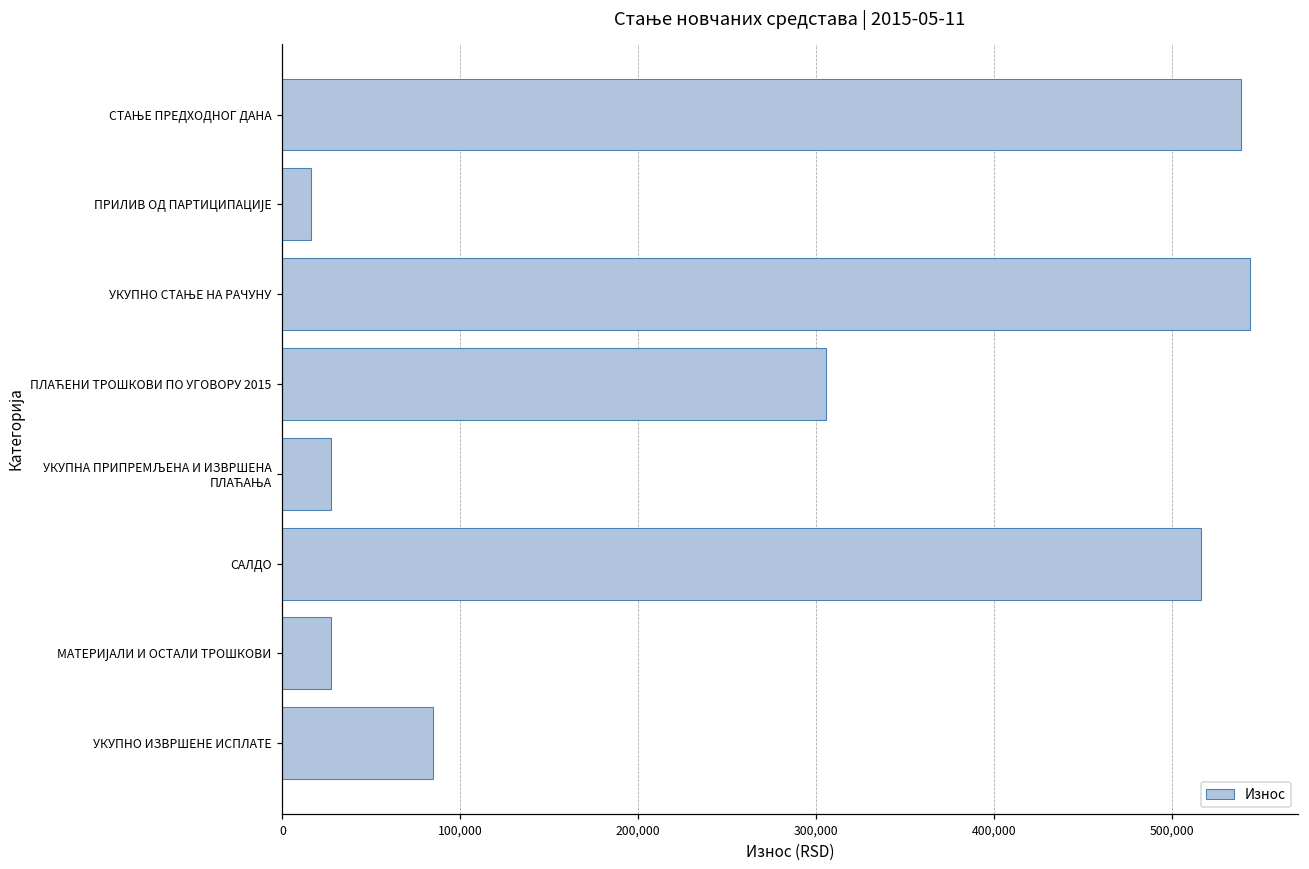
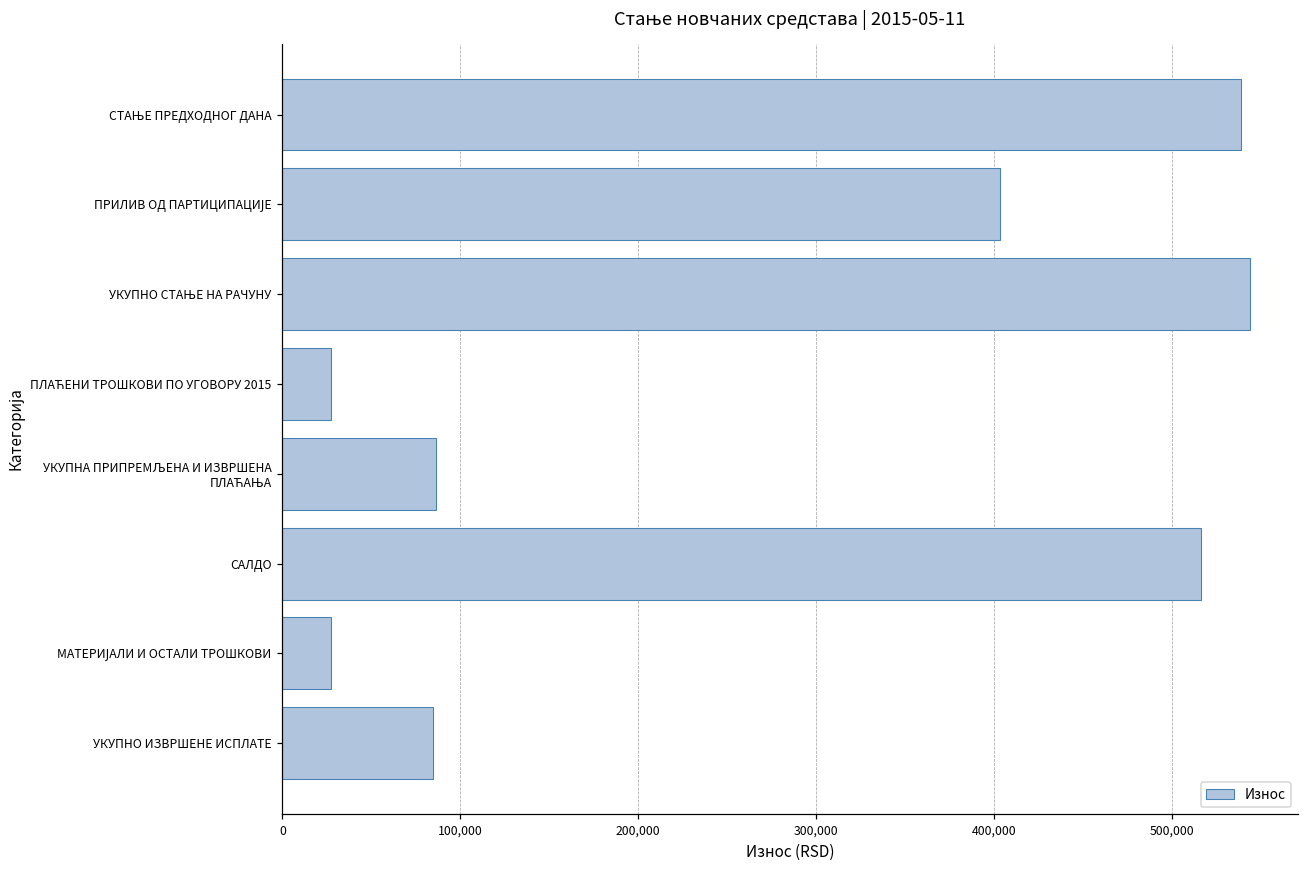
  {
    "СТАЊЕ ПРЕДХОДНОГ ДАНА": "539,000",
-   "ПРИЛИВ ОД ПАРТИЦИПАЦИЈЕ": "16,000",
+   "ПРИЛИВ ОД ПАРТИЦИПАЦИЈЕ": "404,000",
    "УКУПНО СТАЊЕ НА РАЧУНУ": "544,000",
-   "ПЛАЋЕНИ ТРОШКОВИ ПО УГОВОРУ 2015": "306,000",
-   "УКУПНА ПРИПРЕМЉЕНА И ИЗВРШЕНА ПЛАЋАЊА": "28,000",
+   "ПЛАЋЕНИ ТРОШКОВИ ПО УГОВОРУ 2015": "28,000",
+   "УКУПНА ПРИПРЕМЉЕНА И ИЗВРШЕНА ПЛАЋАЊА": "86,000",
    "САЛДО": "516,000",
    "МАТЕРИЈАЛИ И ОСТАЛИ ТРОШКОВИ": "28,000",
    "УКУПНО ИЗВРШЕНЕ ИСПЛАТЕ": "84,000"
  }
